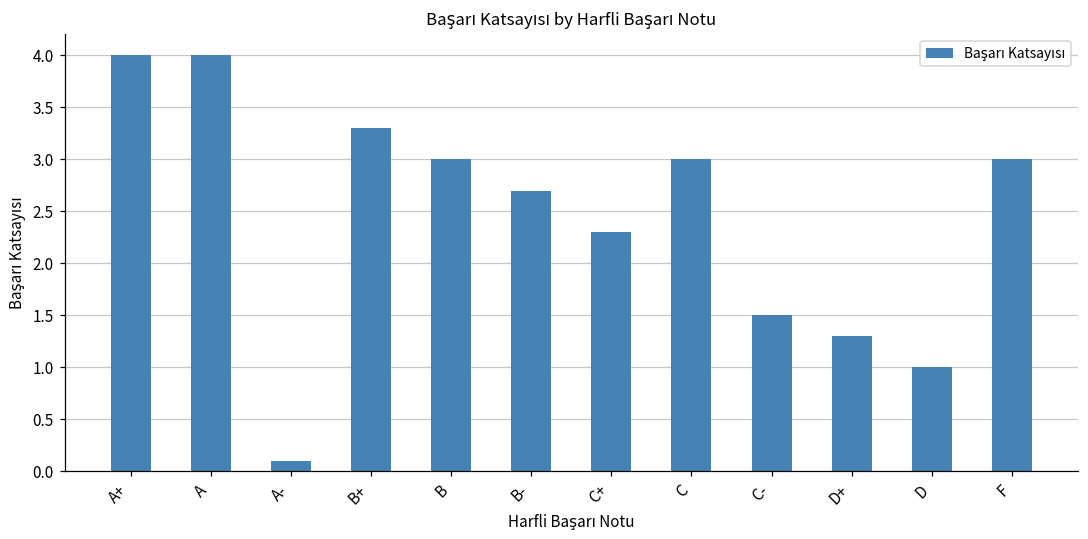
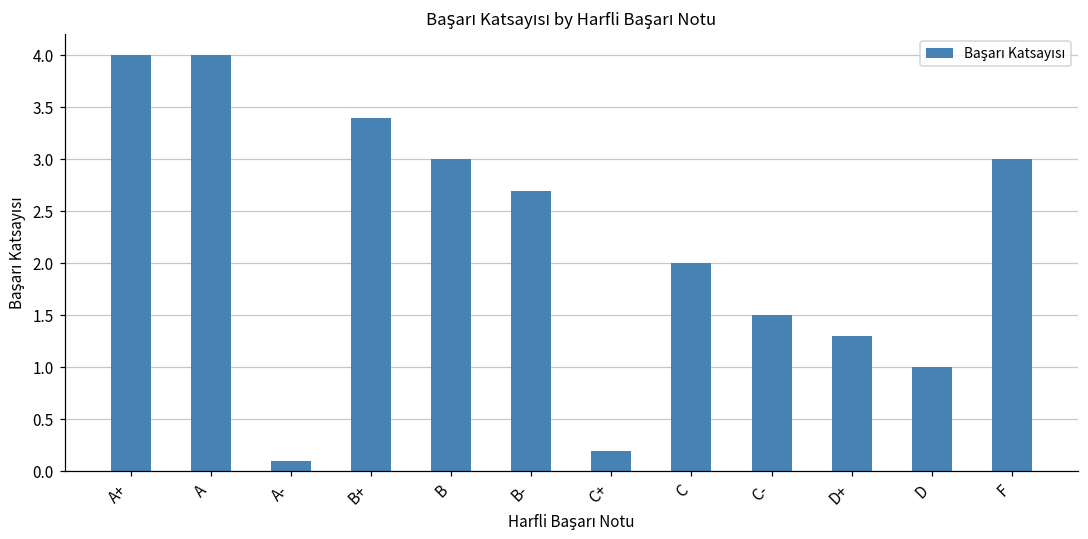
  {
    "A+": 4.0,
    "A": 4.0,
    "A-": 0.1,
-   "B+": 3.3,
+   "B+": 3.4,
    "B": 3.0,
    "B-": 2.7,
-   "C+": 2.3,
-   "C": 3,
+   "C+": 0.2,
+   "C": 2,
    "C-": 1.5,
    "D+": 1.3,
    "D": 1.0,
    "F": 3.0
  }
